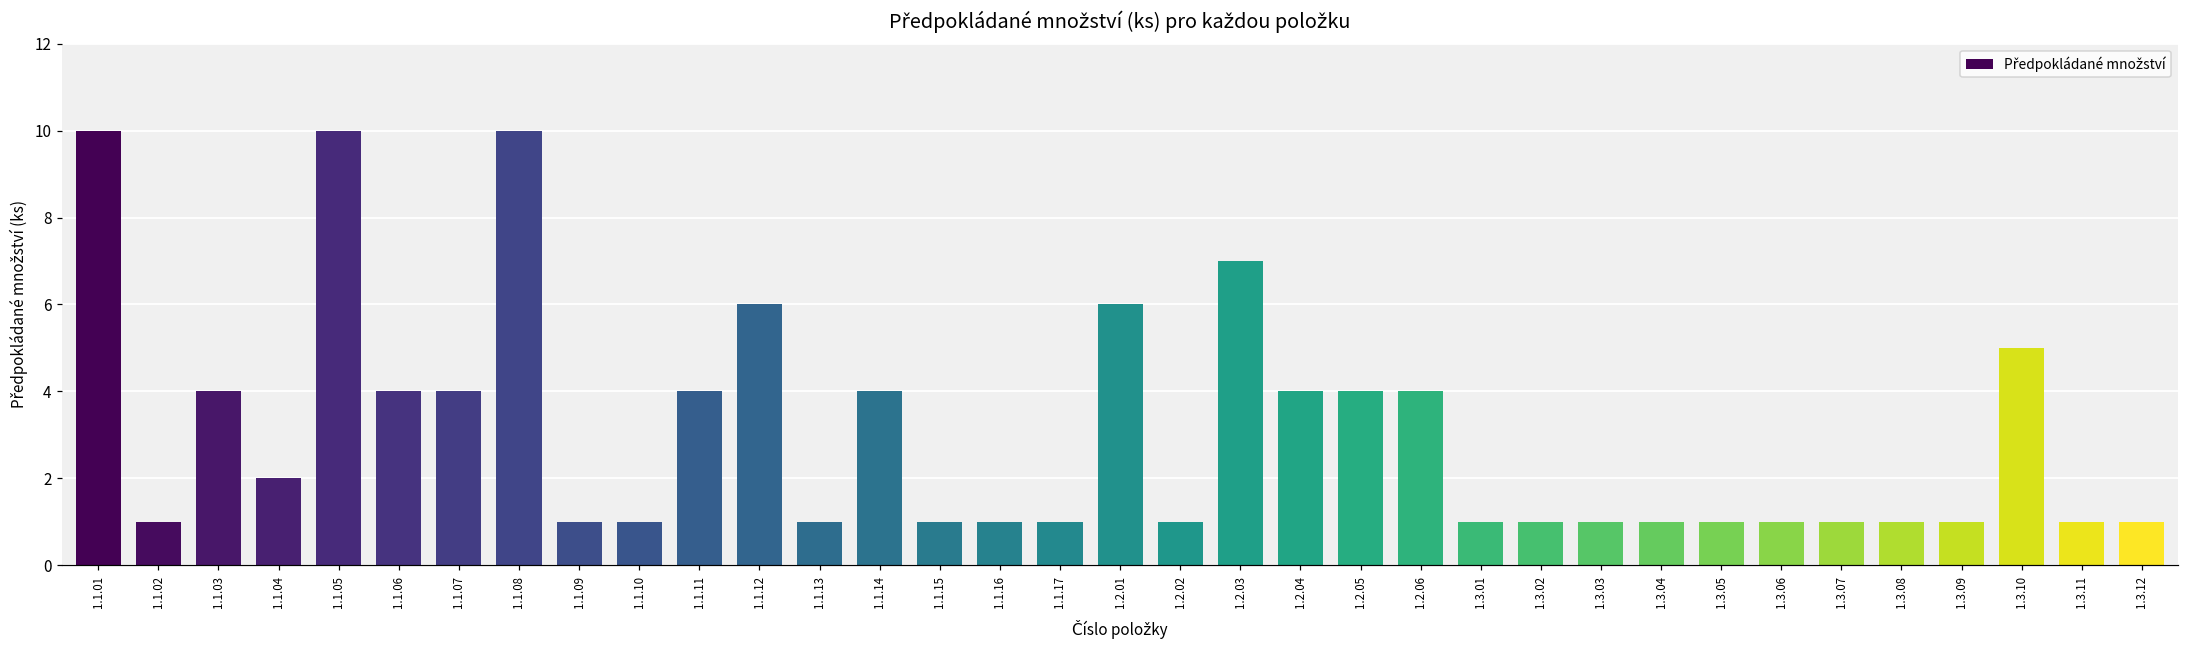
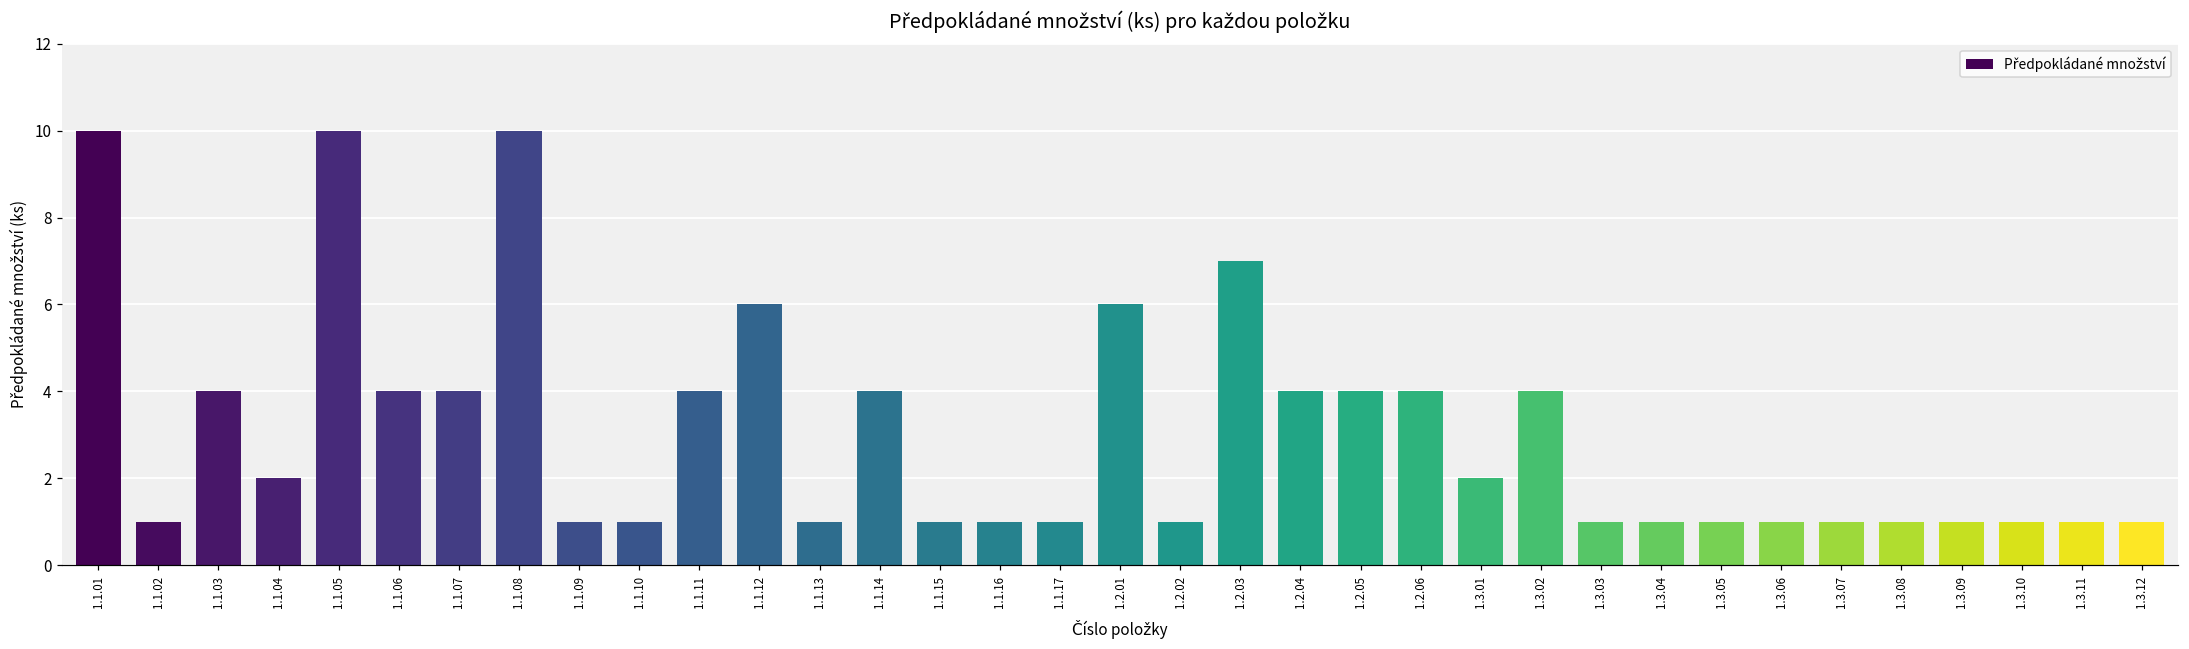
  {
    "1.1.01": 10,
    "1.1.02": 1,
    "1.1.03": 4,
    "1.1.04": 2,
    "1.1.05": 10,
    "1.1.06": 4,
    "1.1.07": 4,
    "1.1.08": 10,
    "1.1.09": 1,
    "1.1.10": 1,
    "1.1.11": 4,
    "1.1.12": 6,
    "1.1.13": 1,
    "1.1.14": 4,
    "1.1.15": 1,
    "1.1.16": 1,
    "1.1.17": 1,
    "1.2.01": 6,
    "1.2.02": 1,
    "1.2.03": 7,
    "1.2.04": 4,
    "1.2.05": 4,
    "1.2.06": 4,
-   "1.3.01": 1,
-   "1.3.02": 1,
+   "1.3.01": 2,
+   "1.3.02": 4,
    "1.3.03": 1,
    "1.3.04": 1,
    "1.3.05": 1,
    "1.3.06": 1,
    "1.3.07": 1,
    "1.3.08": 1,
    "1.3.09": 1,
-   "1.3.10": 5,
+   "1.3.10": 1,
    "1.3.11": 1,
    "1.3.12": 1
  }
